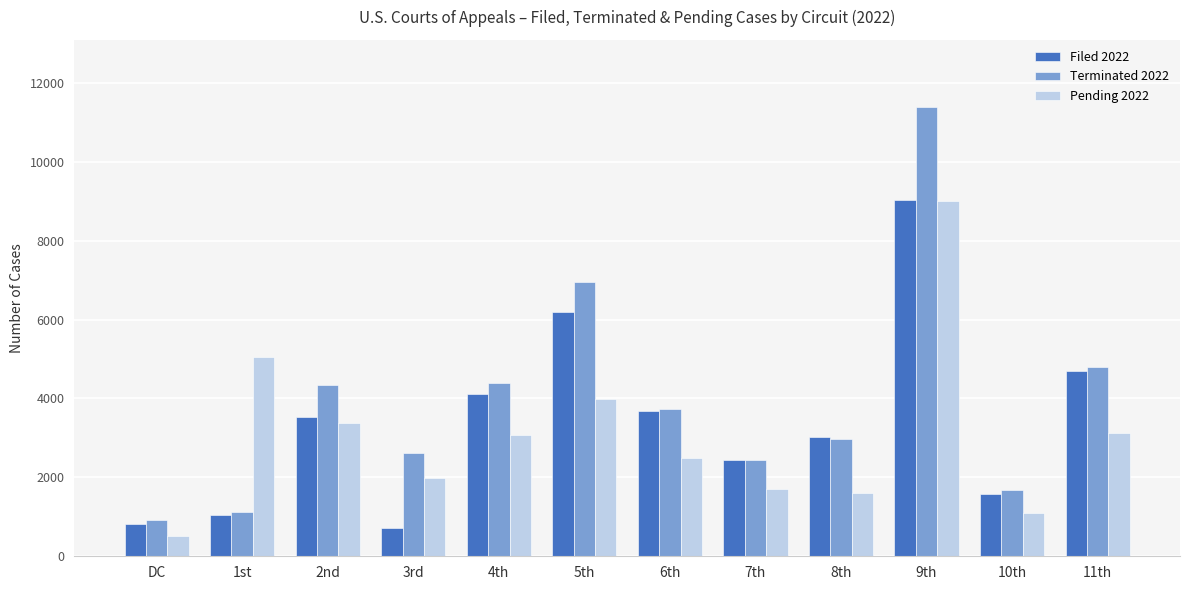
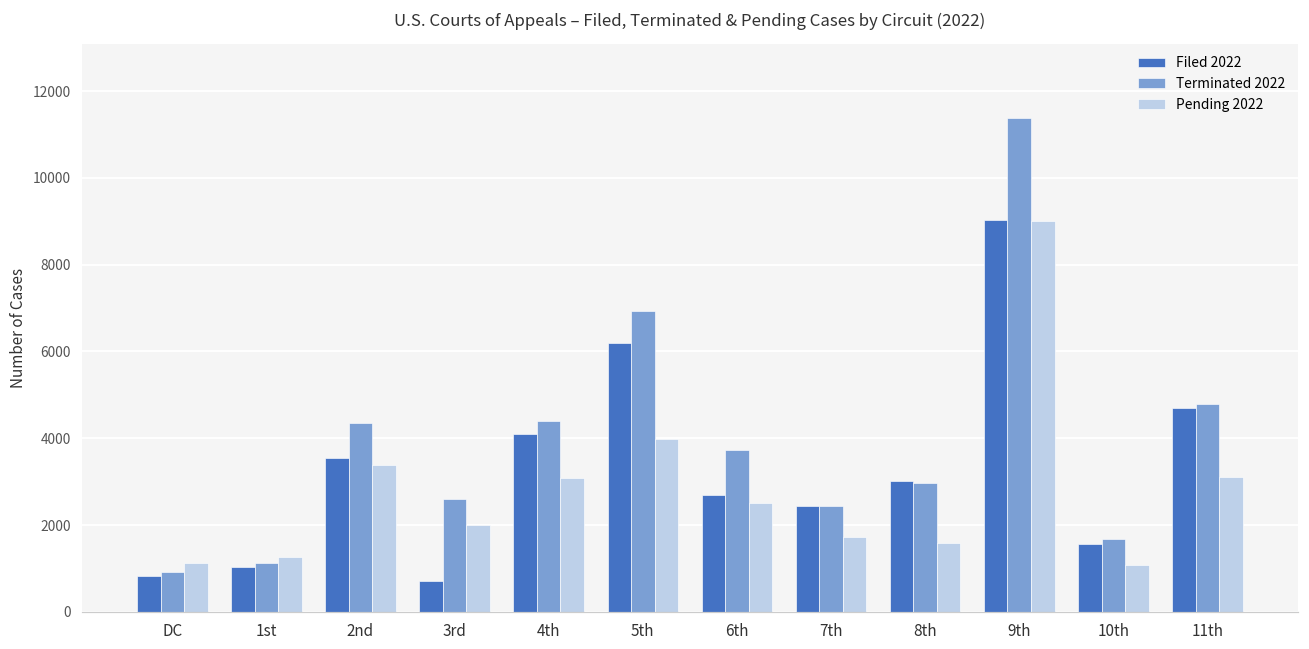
  {
    "Filed 2022": {
      "DC": 800,
      "1st": 1000,
      "2nd": 3500,
      "3rd": 700,
      "4th": 4100,
      "5th": 6200,
-     "6th": 3700,
+     "6th": 2700,
      "7th": 2400,
      "8th": 3000,
      "9th": 9000,
      "10th": 1600,
      "11th": 4700
    },
    "Terminated 2022": {
      "DC": 900,
      "1st": 1100,
      "2nd": 4400,
      "3rd": 2600,
      "4th": 4400,
      "5th": 6900,
      "6th": 3700,
      "7th": 2400,
      "8th": 3000,
      "9th": 11400,
      "10th": 1700,
      "11th": 4800
    },
    "Pending 2022": {
-     "DC": 500,
-     "1st": 5100,
+     "DC": 1100,
+     "1st": 1300,
      "2nd": 3400,
      "3rd": 2000,
      "4th": 3100,
      "5th": 4000,
      "6th": 2500,
      "7th": 1700,
      "8th": 1600,
      "9th": 9000,
      "10th": 1100,
      "11th": 3100
    }
  }
